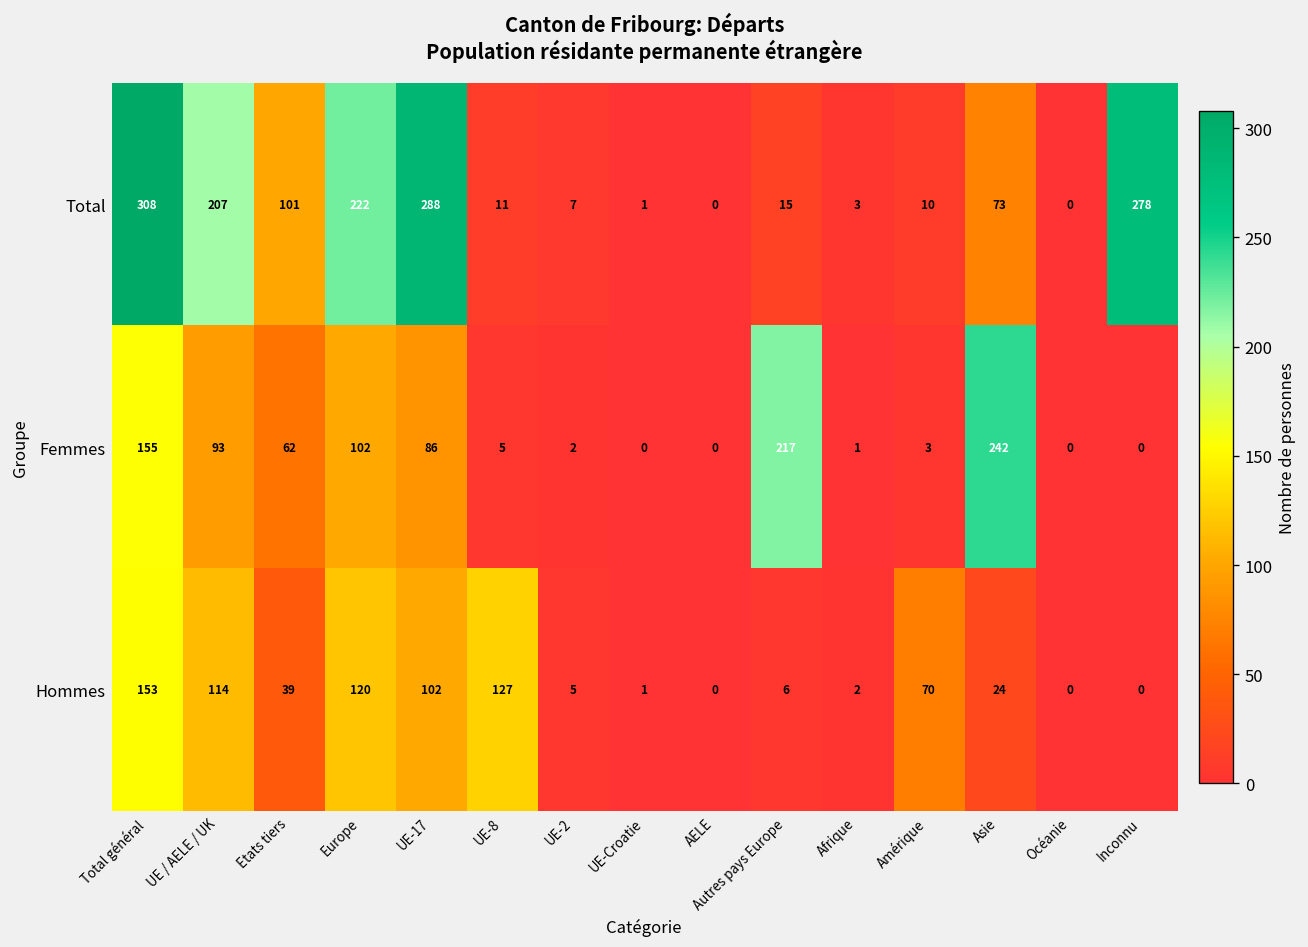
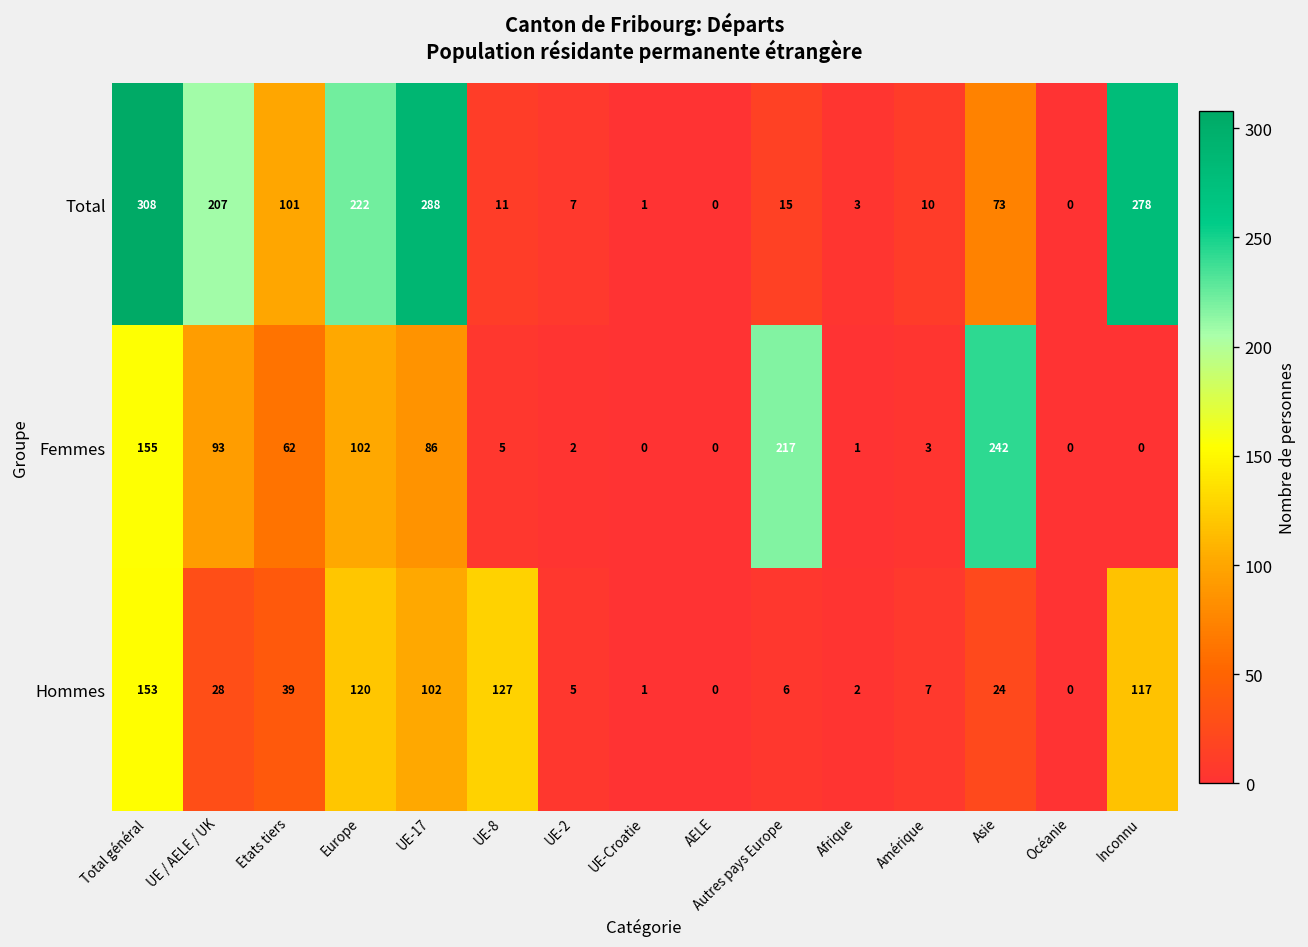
  {
    "Total": {
      "Total général": 308,
      "UE / AELE / UK": 207,
      "Etats tiers": 101,
      "Europe": 222,
      "UE-17": 288,
      "UE-8": 11,
      "UE-2": 7,
      "UE-Croatie": 1,
      "AELE": 0,
      "Autres pays Europe": 15,
      "Afrique": 3,
      "Amérique": 10,
      "Asie": 73,
      "Océanie": 0,
      "Inconnu": 278
    },
    "Femmes": {
      "Total général": 155,
      "UE / AELE / UK": 93,
      "Etats tiers": 62,
      "Europe": 102,
      "UE-17": 86,
      "UE-8": 5,
      "UE-2": 2,
      "UE-Croatie": 0,
      "AELE": 0,
      "Autres pays Europe": 217,
      "Afrique": 1,
      "Amérique": 3,
      "Asie": 242,
      "Océanie": 0,
      "Inconnu": 0
    },
    "Hommes": {
      "Total général": 153,
-     "UE / AELE / UK": 114,
+     "UE / AELE / UK": 28,
      "Etats tiers": 39,
      "Europe": 120,
      "UE-17": 102,
      "UE-8": 127,
      "UE-2": 5,
      "UE-Croatie": 1,
      "AELE": 0,
      "Autres pays Europe": 6,
      "Afrique": 2,
-     "Amérique": 70,
+     "Amérique": 7,
      "Asie": 24,
      "Océanie": 0,
-     "Inconnu": 0
+     "Inconnu": 117
    }
  }
